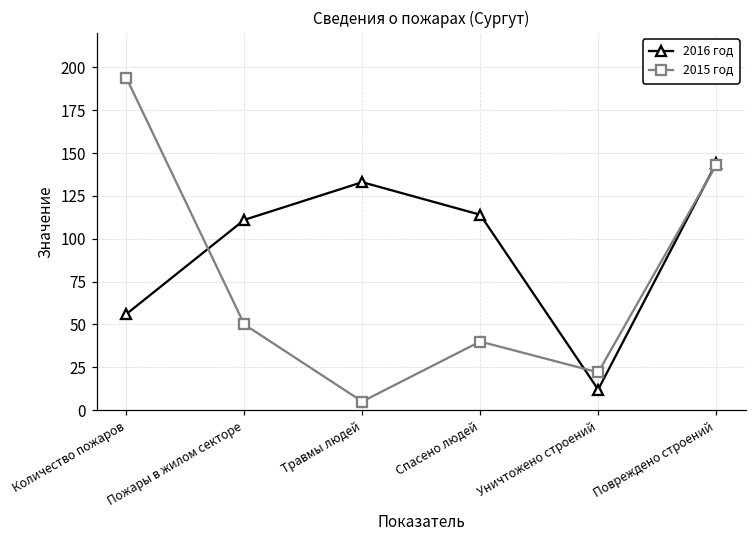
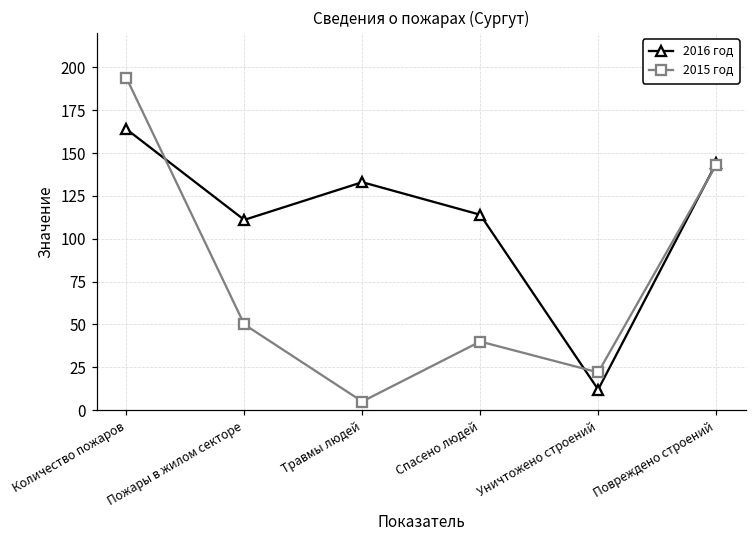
  {
    "2016 год": {
-     "Количество пожаров": 56,
+     "Количество пожаров": 164,
      "Пожары в жилом секторе": 111,
      "Травмы людей": 133,
      "Спасено людей": 114,
      "Уничтожено строений": 12
    },
    "2015 год": {
      "Количество пожаров": 194,
      "Пожары в жилом секторе": 50,
      "Травмы людей": 5,
      "Спасено людей": 40,
      "Уничтожено строений": 22
    }
  }
